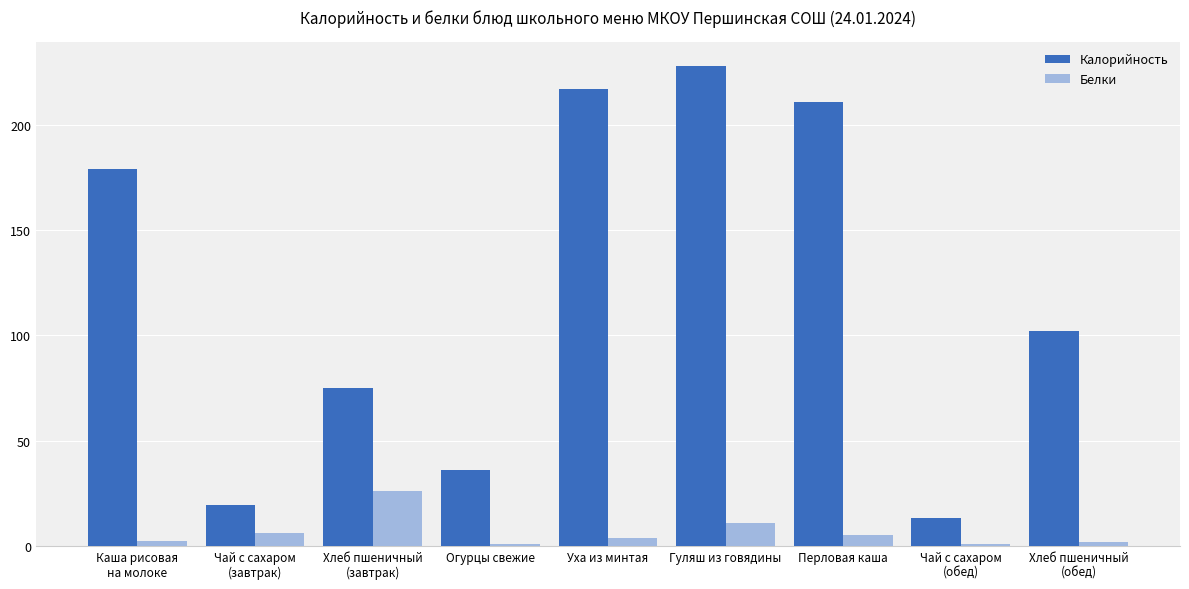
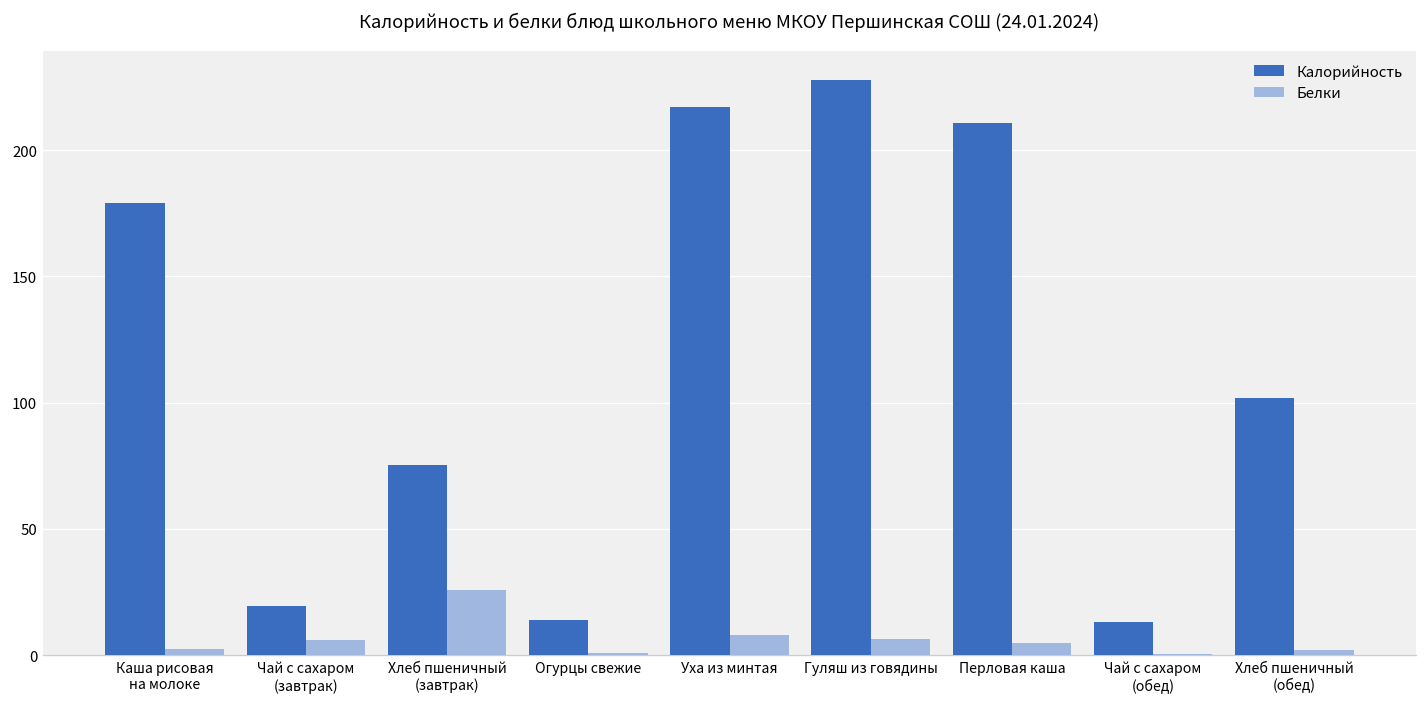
  {
    "Калорийность": {
      "Каша рисовая на молоке": 179,
      "Чай с сахаром (завтрак)": 19,
      "Хлеб пшеничный (завтрак)": 75,
-     "Огурцы свежие": 36,
+     "Огурцы свежие": 14,
      "Уха из минтая": 217,
      "Гуляш из говядины": 228,
      "Перловая каша": 211,
      "Чай с сахаром (обед)": 13,
      "Хлеб пшеничный (обед)": 102
    },
    "Белки": {
      "Каша рисовая на молоке": 2,
      "Чай с сахаром (завтрак)": 6,
      "Хлеб пшеничный (завтрак)": 26,
-     "Уха из минтая": 4,
-     "Гуляш из говядины": 11,
+     "Уха из минтая": 8,
+     "Гуляш из говядины": 6,
      "Перловая каша": 5,
      "Хлеб пшеничный (обед)": 2
    }
  }
